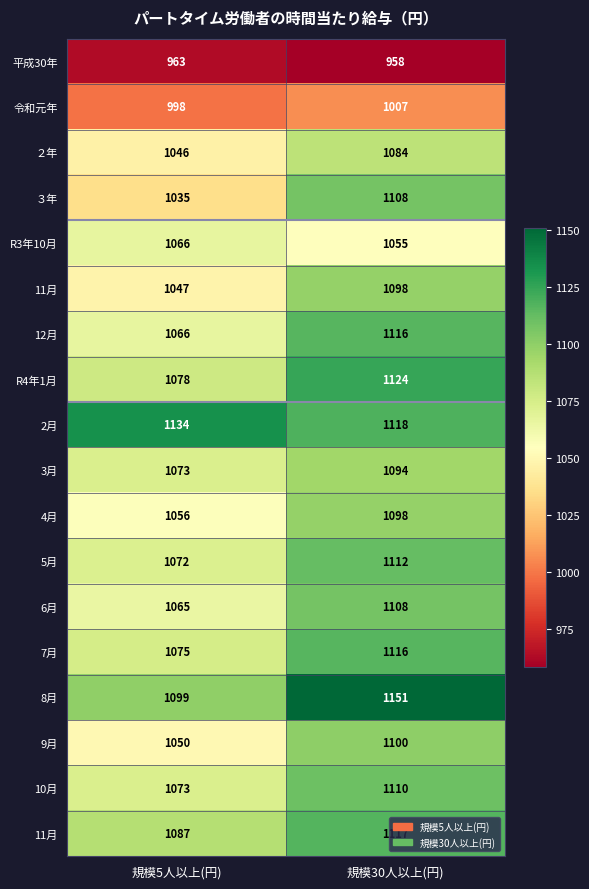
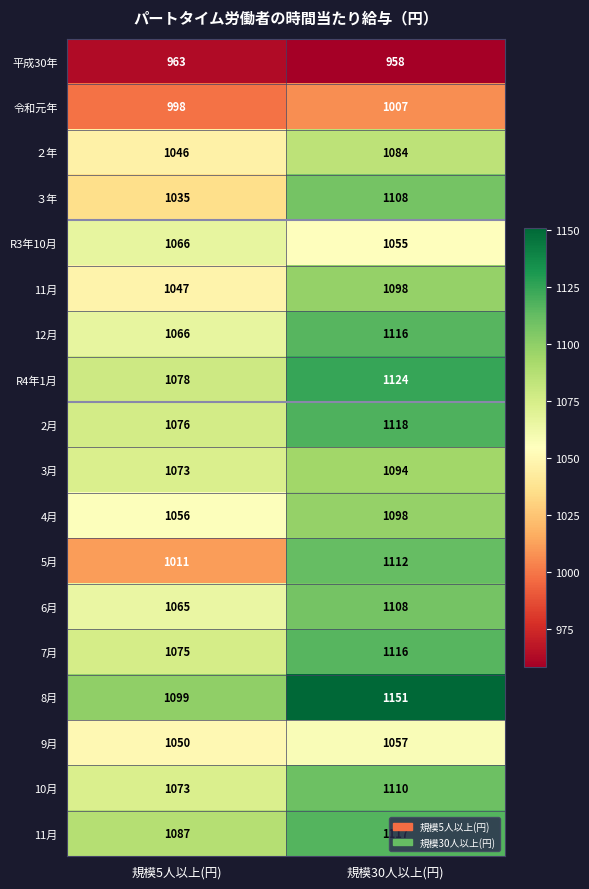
  {
    "平成30年": {
      "規模5人以上(円)": 963,
      "規模30人以上(円)": 958
    },
    "令和元年": {
      "規模5人以上(円)": 998,
      "規模30人以上(円)": 1007
    },
    "２年": {
      "規模5人以上(円)": 1046,
      "規模30人以上(円)": 1084
    },
    "３年": {
      "規模5人以上(円)": 1035,
      "規模30人以上(円)": 1108
    },
    "R3年10月": {
      "規模5人以上(円)": 1066,
      "規模30人以上(円)": 1055
    },
    "12月": {
      "規模5人以上(円)": 1066,
      "規模30人以上(円)": 1116
    },
    "R4年1月": {
      "規模5人以上(円)": 1078,
      "規模30人以上(円)": 1124
    },
    "2月": {
-     "規模5人以上(円)": 1134,
+     "規模5人以上(円)": 1076,
      "規模30人以上(円)": 1118
    },
    "3月": {
      "規模5人以上(円)": 1073,
      "規模30人以上(円)": 1094
    },
    "4月": {
      "規模5人以上(円)": 1056,
      "規模30人以上(円)": 1098
    },
    "5月": {
-     "規模5人以上(円)": 1072,
+     "規模5人以上(円)": 1011,
      "規模30人以上(円)": 1112
    },
    "6月": {
      "規模5人以上(円)": 1065,
      "規模30人以上(円)": 1108
    },
    "7月": {
      "規模5人以上(円)": 1075,
      "規模30人以上(円)": 1116
    },
    "8月": {
      "規模5人以上(円)": 1099,
      "規模30人以上(円)": 1151
    },
    "9月": {
      "規模5人以上(円)": 1050,
-     "規模30人以上(円)": 1100
+     "規模30人以上(円)": 1057
    },
    "10月": {
      "規模5人以上(円)": 1073,
      "規模30人以上(円)": 1110
    }
  }
